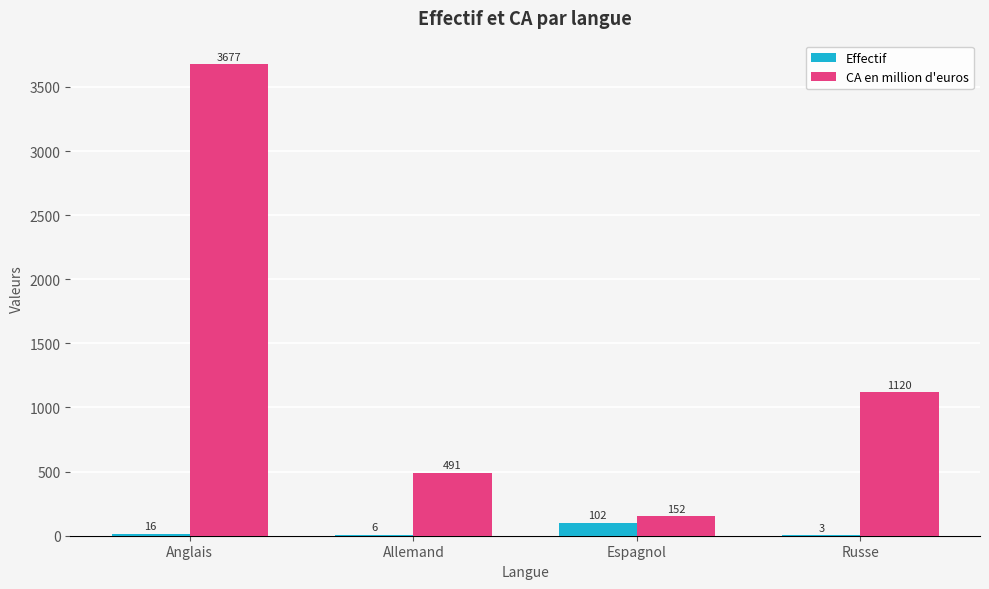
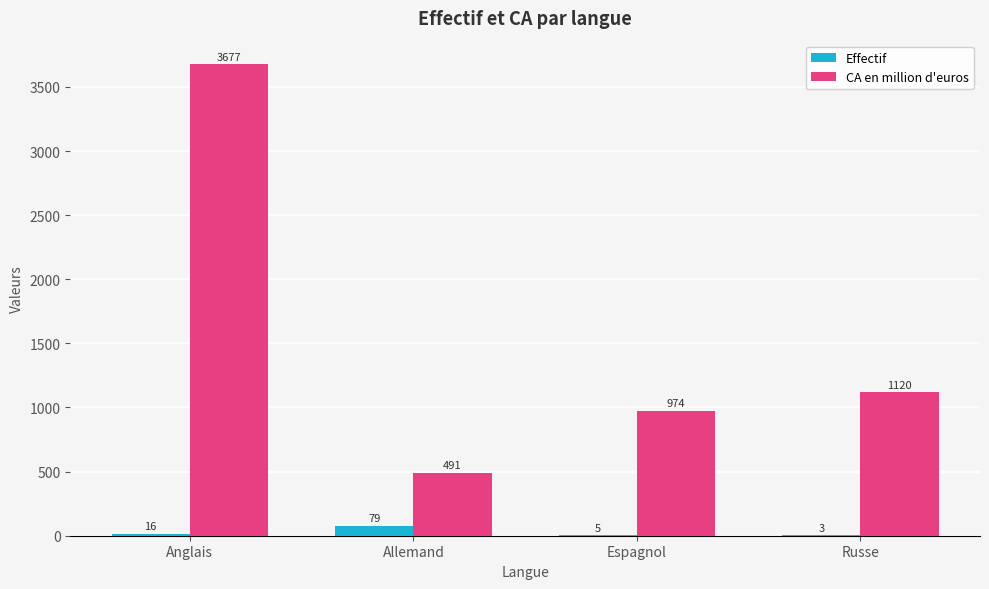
  {
    "Effectif": {
      "Anglais": 16,
-     "Allemand": 6,
-     "Espagnol": 102,
+     "Allemand": 79,
+     "Espagnol": 5,
      "Russe": 3
    },
    "CA en million d'euros": {
      "Anglais": 3677,
      "Allemand": 491,
-     "Espagnol": 152,
+     "Espagnol": 974,
      "Russe": 1120
    }
  }
